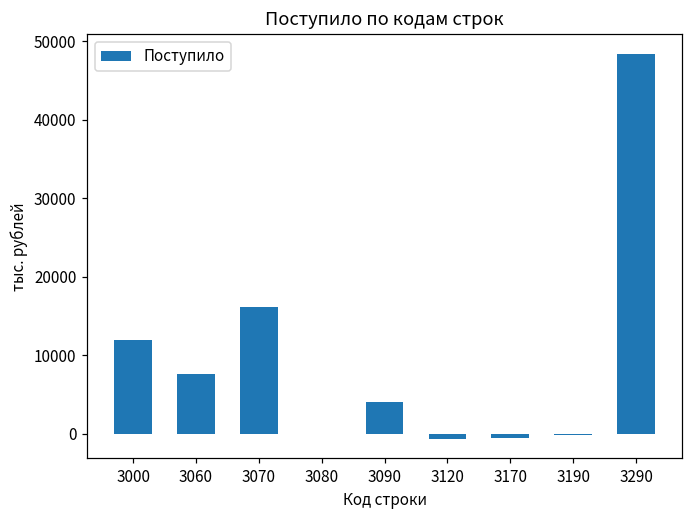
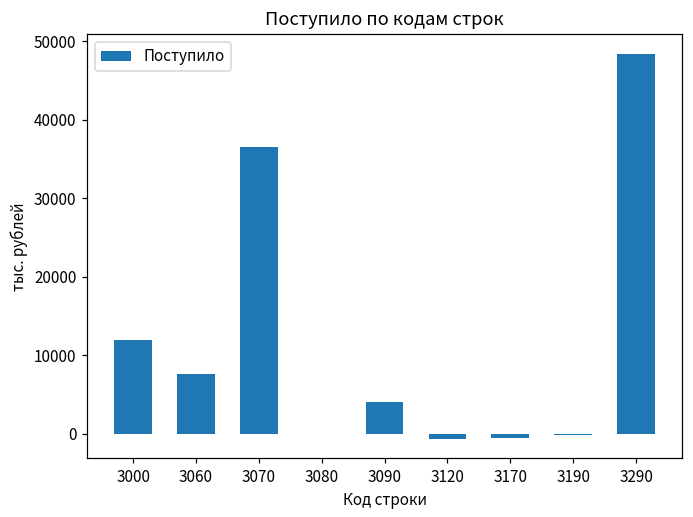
  {
    "3000": 12000,
    "3060": 8000,
-   "3070": 16000,
+   "3070": 36000,
    "3090": 4000,
    "3120": -1000,
    "3170": -1000,
    "3290": 48000
  }
